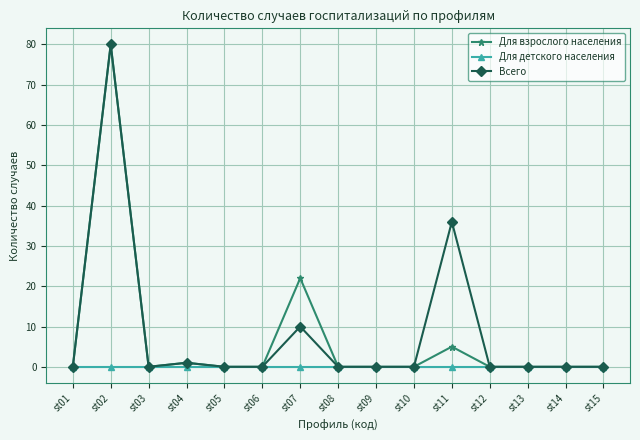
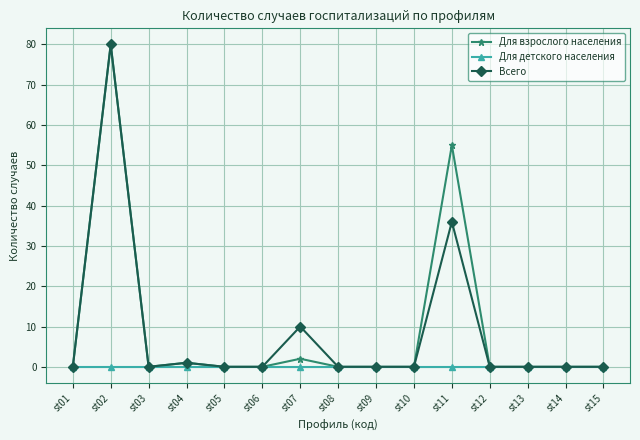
  {
    "Для взрослого населения": {
-     "st07": 22,
-     "st11": 5
+     "st07": 2,
+     "st11": 55
    },
    "Для детского населения": {
      "st02": 0,
      "st04": 0,
      "st07": 0,
      "st11": 0
    },
    "Всего": {
      "st07": 10,
      "st11": 36
    }
  }
